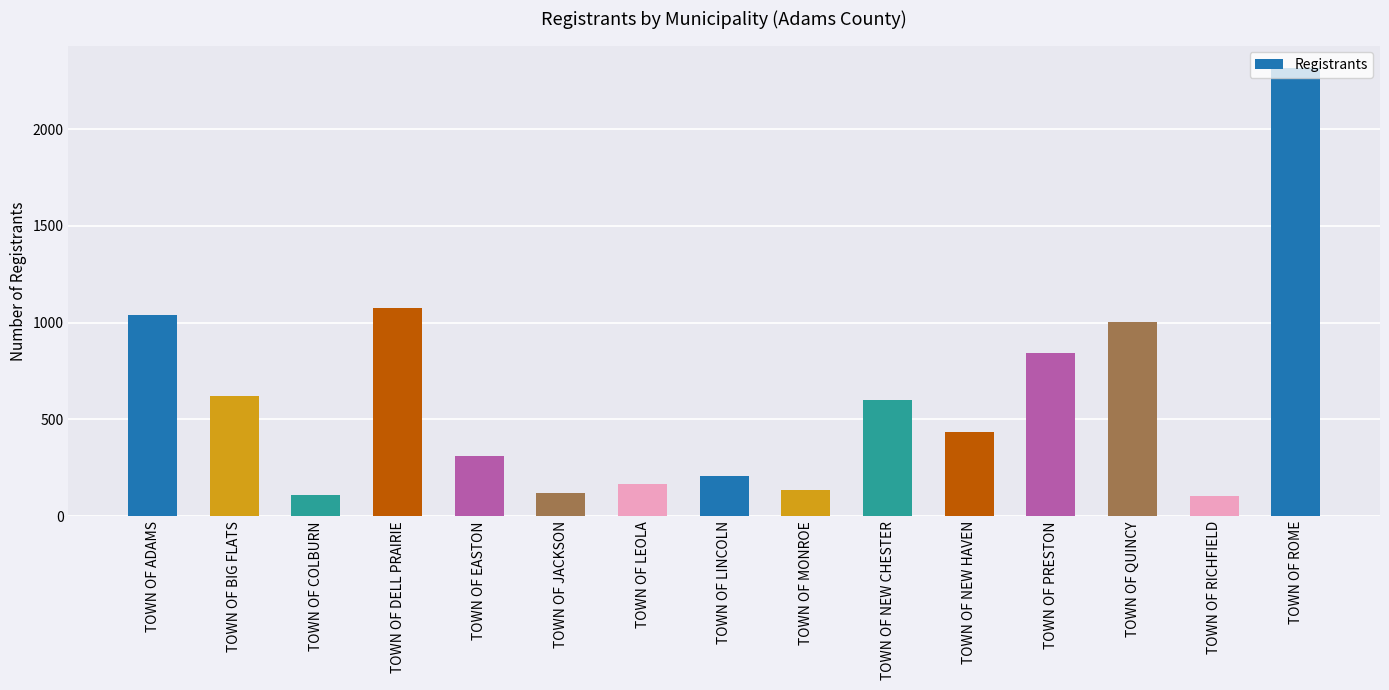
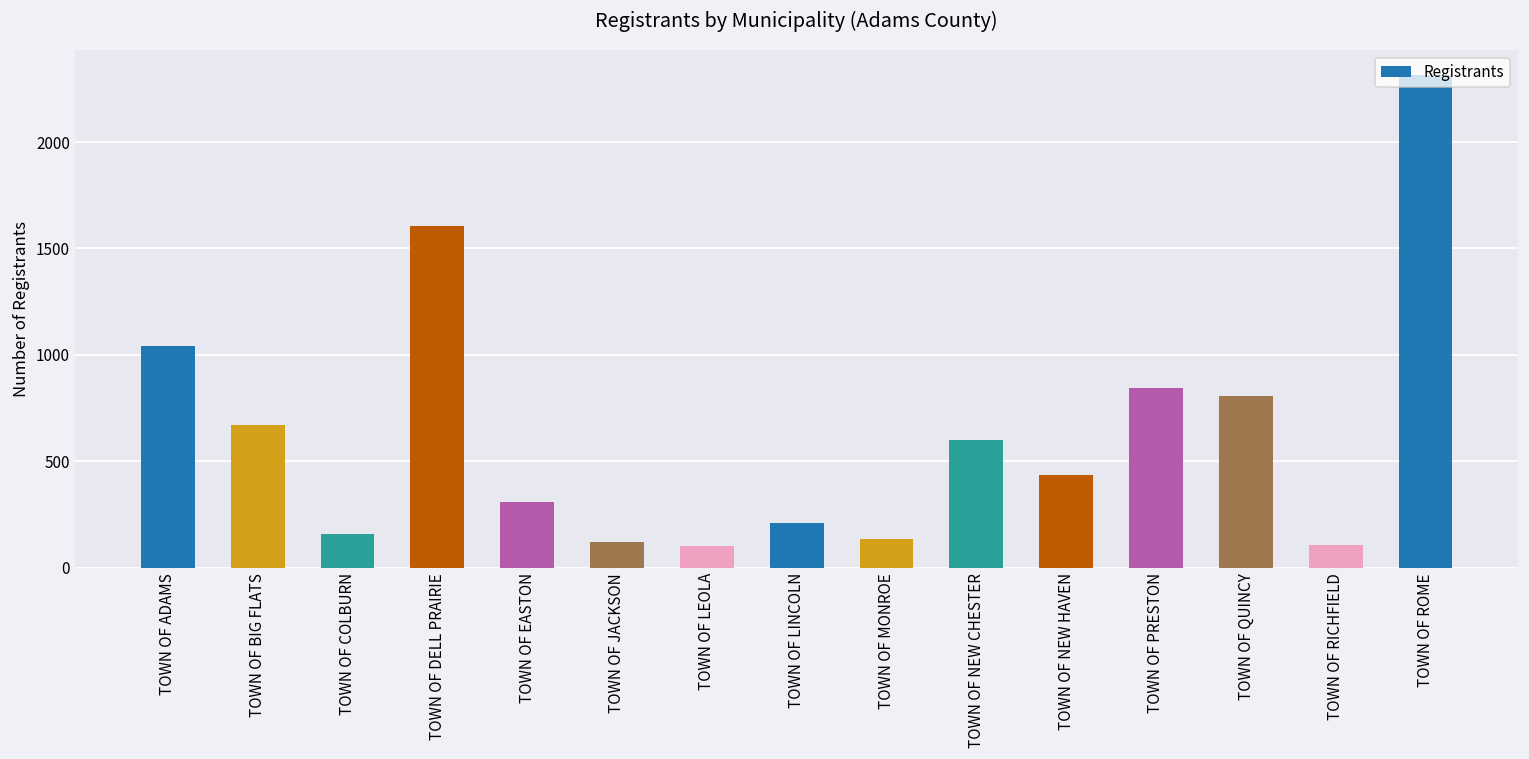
  {
    "TOWN OF ADAMS": 1040,
-   "TOWN OF BIG FLATS": 620,
-   "TOWN OF COLBURN": 110,
-   "TOWN OF DELL PRAIRIE": 1080,
+   "TOWN OF BIG FLATS": 670,
+   "TOWN OF COLBURN": 160,
+   "TOWN OF DELL PRAIRIE": 1610,
    "TOWN OF EASTON": 310,
    "TOWN OF JACKSON": 120,
-   "TOWN OF LEOLA": 170,
+   "TOWN OF LEOLA": 100,
    "TOWN OF LINCOLN": 210,
    "TOWN OF MONROE": 140,
    "TOWN OF NEW CHESTER": 600,
    "TOWN OF NEW HAVEN": 440,
    "TOWN OF PRESTON": 840,
-   "TOWN OF QUINCY": 1000,
+   "TOWN OF QUINCY": 810,
    "TOWN OF RICHFIELD": 110
  }
